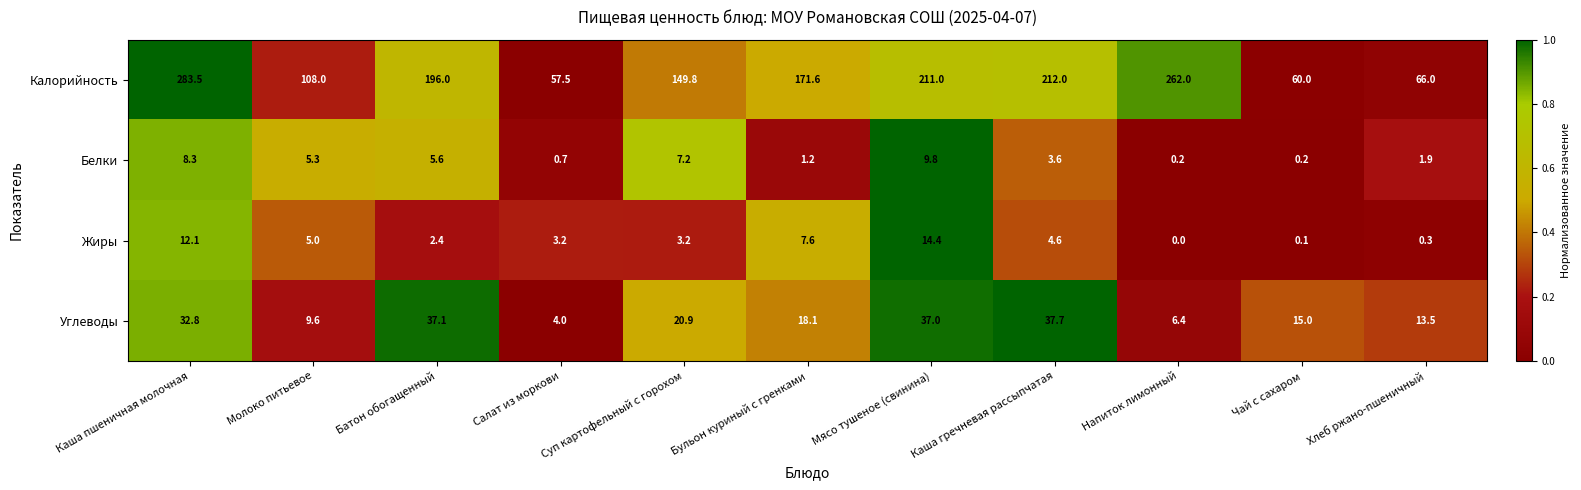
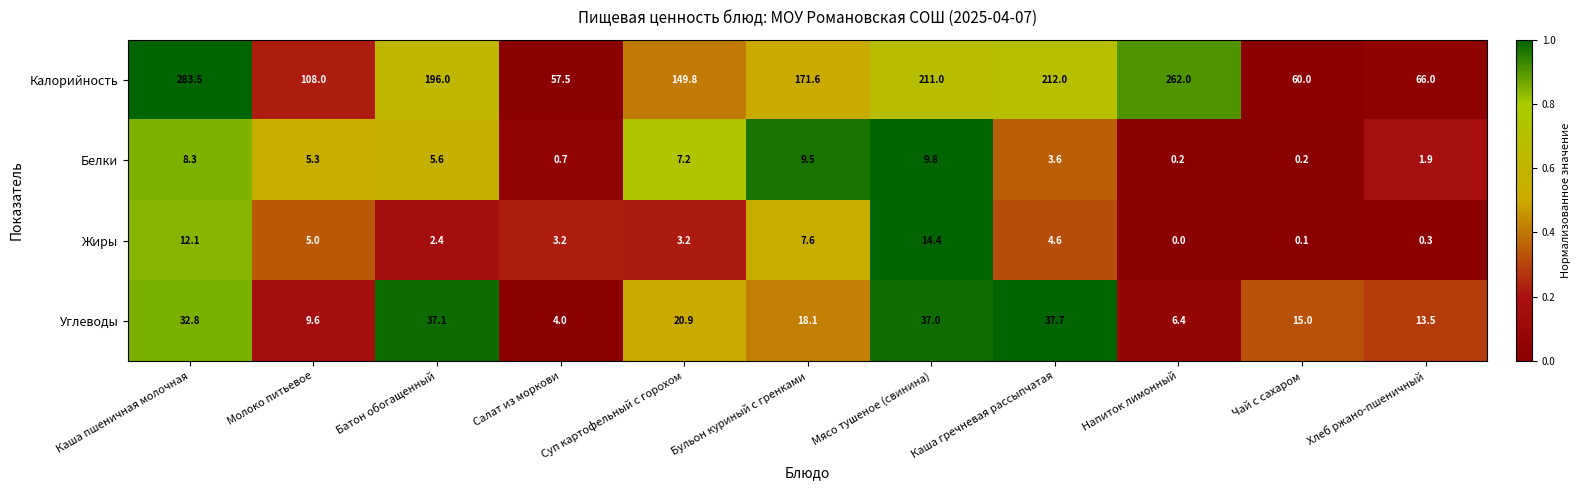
  {
    "Калорийность": {
      "Каша пшеничная молочная": 283.5,
      "Молоко питьевое": 108.0,
      "Батон обогащенный": 196.0,
      "Салат из моркови": 57.5,
      "Суп картофельный с горохом": 149.8,
      "Бульон куриный с гренками": 171.6,
      "Мясо тушеное (свинина)": 211.0,
      "Каша гречневая рассыпчатая": 212.0,
      "Напиток лимонный": 262.0,
      "Чай с сахаром": 60.0,
      "Хлеб ржано-пшеничный": 66.0
    },
    "Белки": {
      "Каша пшеничная молочная": 8.3,
      "Молоко питьевое": 5.3,
      "Батон обогащенный": 5.6,
      "Салат из моркови": 0.7,
      "Суп картофельный с горохом": 7.2,
-     "Бульон куриный с гренками": 1.2,
+     "Бульон куриный с гренками": 9.5,
      "Мясо тушеное (свинина)": 9.8,
      "Каша гречневая рассыпчатая": 3.6,
      "Напиток лимонный": 0.2,
      "Чай с сахаром": 0.2,
      "Хлеб ржано-пшеничный": 1.9
    },
    "Жиры": {
      "Каша пшеничная молочная": 12.1,
      "Молоко питьевое": 5.0,
      "Батон обогащенный": 2.4,
      "Салат из моркови": 3.2,
      "Суп картофельный с горохом": 3.2,
      "Бульон куриный с гренками": 7.6,
      "Мясо тушеное (свинина)": 14.4,
      "Каша гречневая рассыпчатая": 4.6,
      "Напиток лимонный": 0.0,
      "Чай с сахаром": 0.1,
      "Хлеб ржано-пшеничный": 0.3
    },
    "Углеводы": {
      "Каша пшеничная молочная": 32.8,
      "Молоко питьевое": 9.6,
      "Батон обогащенный": 37.1,
      "Салат из моркови": 4.0,
      "Суп картофельный с горохом": 20.9,
      "Бульон куриный с гренками": 18.1,
      "Мясо тушеное (свинина)": 37.0,
      "Каша гречневая рассыпчатая": 37.7,
      "Напиток лимонный": 6.4,
      "Чай с сахаром": 15.0,
      "Хлеб ржано-пшеничный": 13.5
    }
  }
